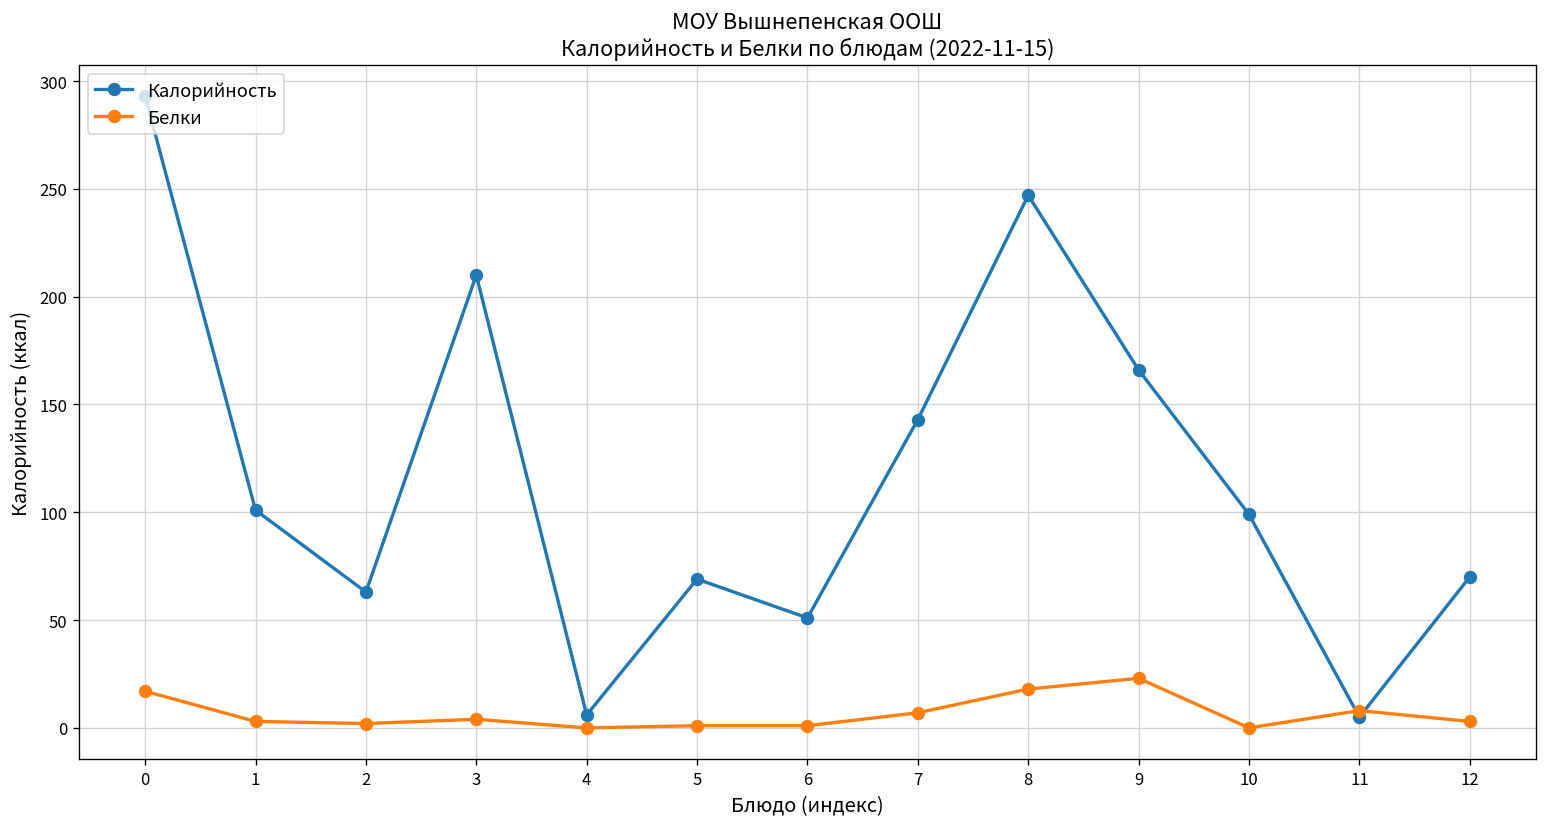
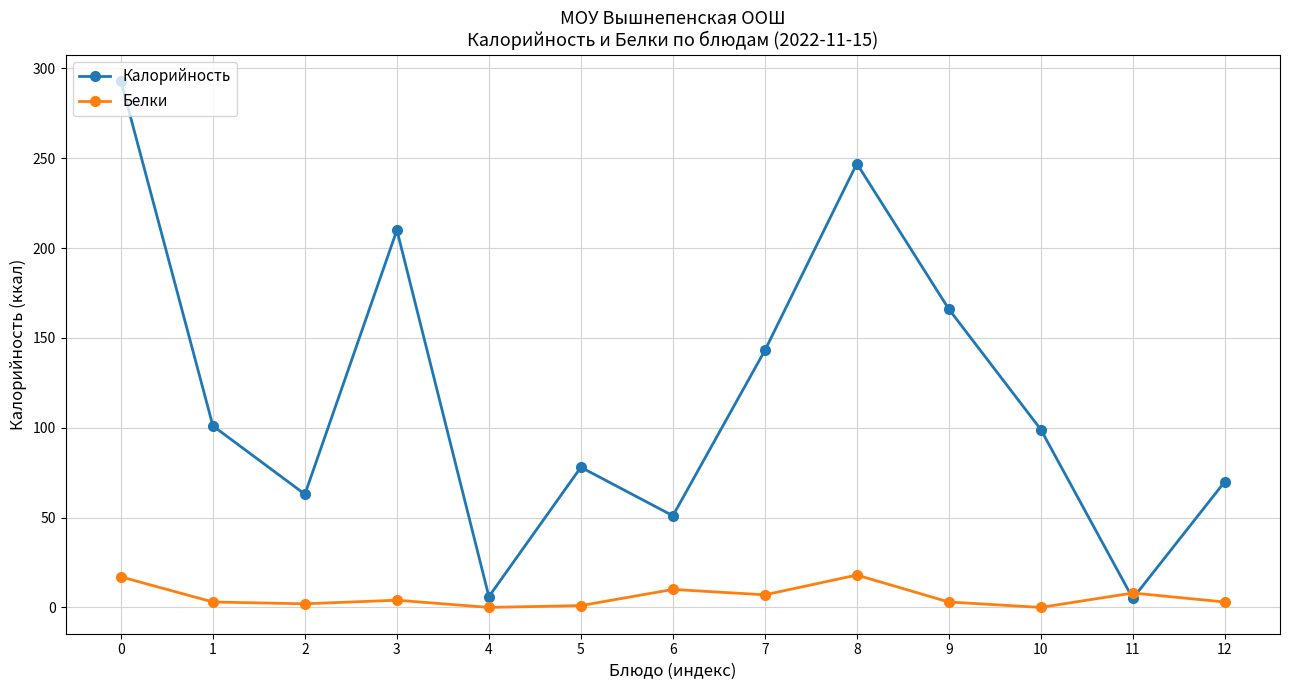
  {
    "Калорийность": {
      "1": 101,
      "2": 63,
      "3": 210,
      "4": 6,
-     "5": 69,
+     "5": 78,
      "6": 51,
      "7": 143,
      "8": 247,
      "9": 166,
      "10": 99,
      "11": 5,
      "12": 70
    },
    "Белки": {
      "0": 17,
      "1": 3,
      "2": 2,
      "3": 4,
      "4": 0,
      "5": 1,
-     "6": 1,
+     "6": 10,
      "7": 7,
      "8": 18,
-     "9": 23,
+     "9": 3,
      "10": 0,
      "11": 8,
      "12": 3
    }
  }
